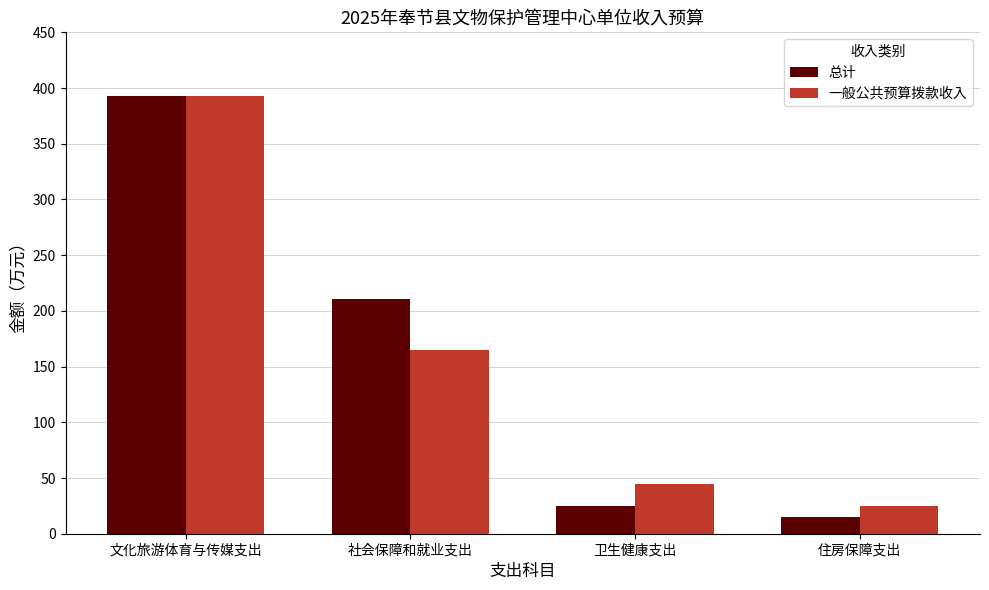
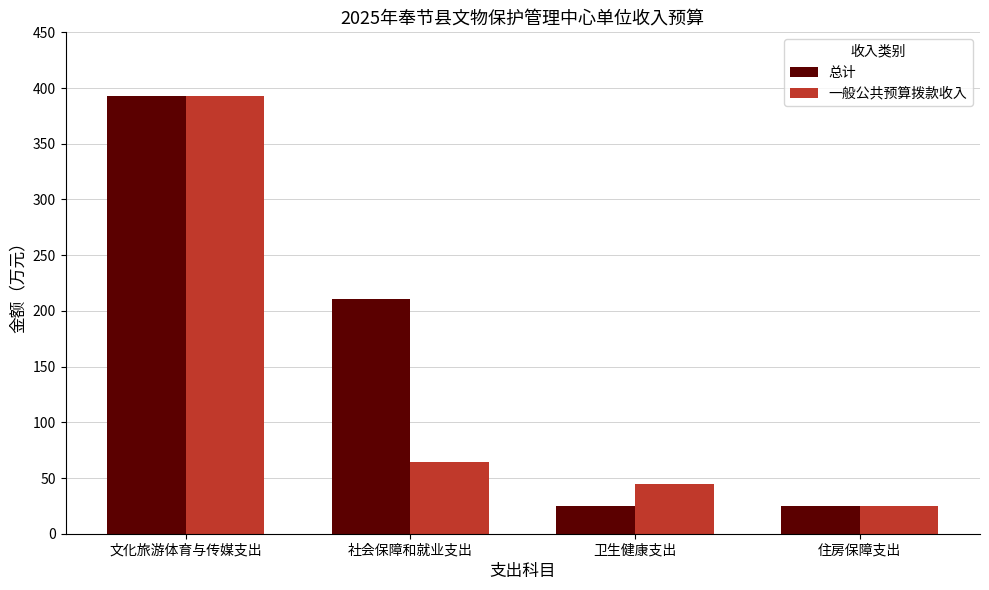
  {
    "总计": {
      "文化旅游体育与传媒支出": 393,
      "社会保障和就业支出": 211,
      "卫生健康支出": 25,
-     "住房保障支出": 15
+     "住房保障支出": 25
    },
    "一般公共预算拨款收入": {
      "文化旅游体育与传媒支出": 393,
-     "社会保障和就业支出": 165,
+     "社会保障和就业支出": 64,
      "卫生健康支出": 44,
      "住房保障支出": 25
    }
  }
